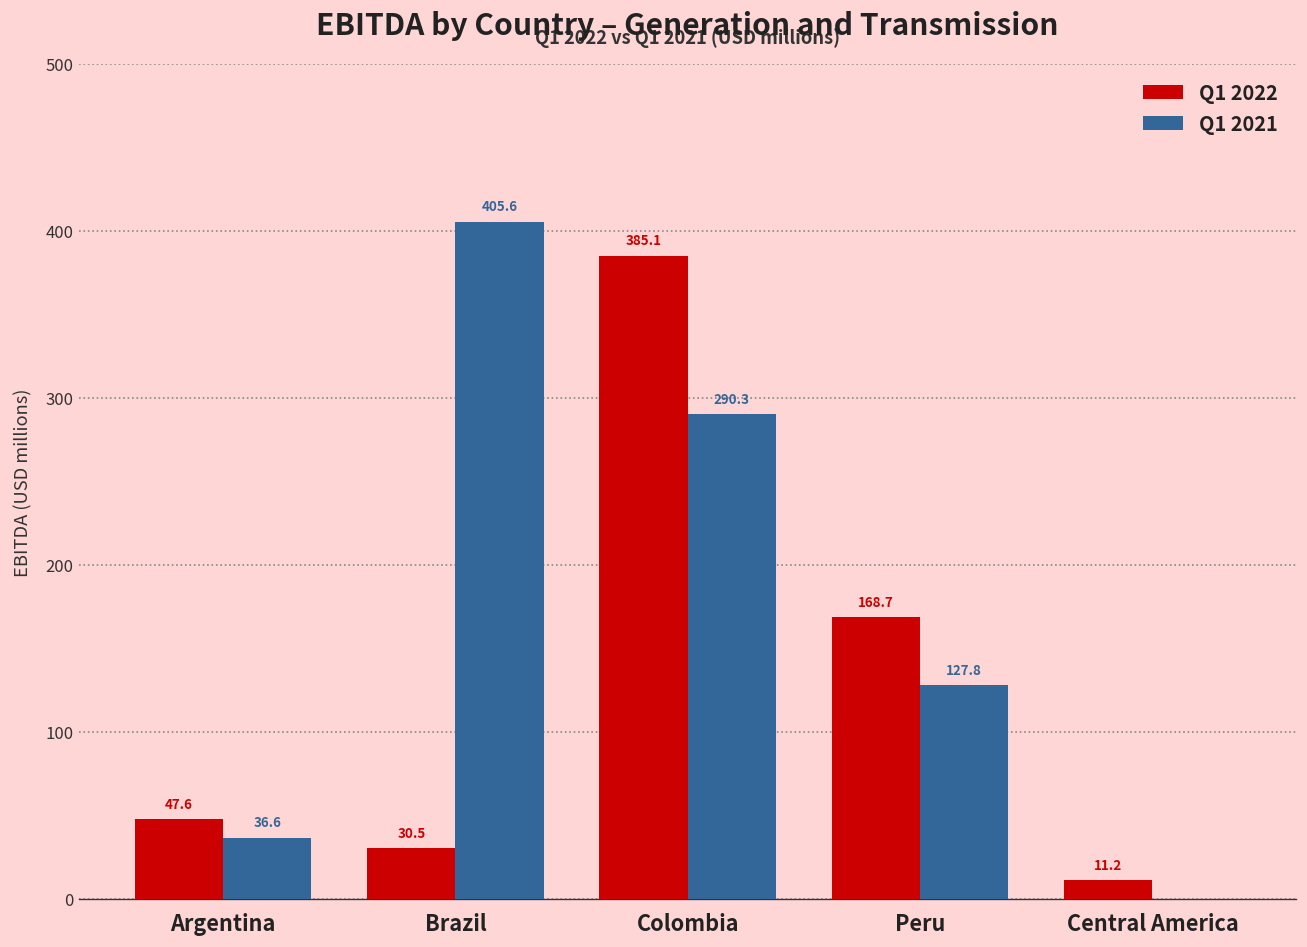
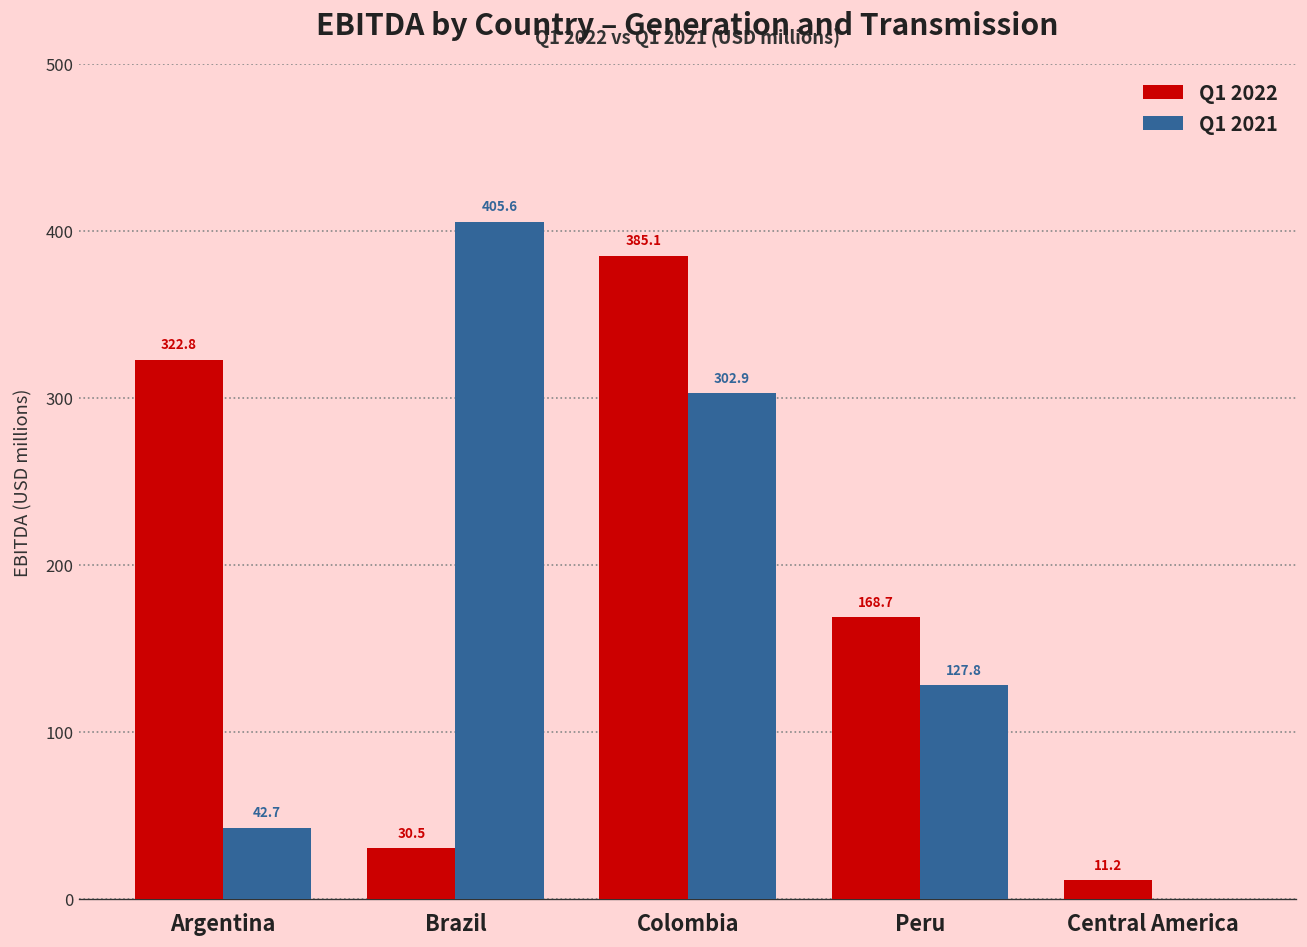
  {
    "Q1 2022": {
-     "Argentina": 47.6,
+     "Argentina": 322.8,
      "Brazil": 30.5,
      "Colombia": 385.1,
      "Peru": 168.7,
      "Central America": 11.2
    },
    "Q1 2021": {
-     "Argentina": 36.6,
+     "Argentina": 42.7,
      "Brazil": 405.6,
-     "Colombia": 290.3,
+     "Colombia": 302.9,
      "Peru": 127.8
    }
  }
